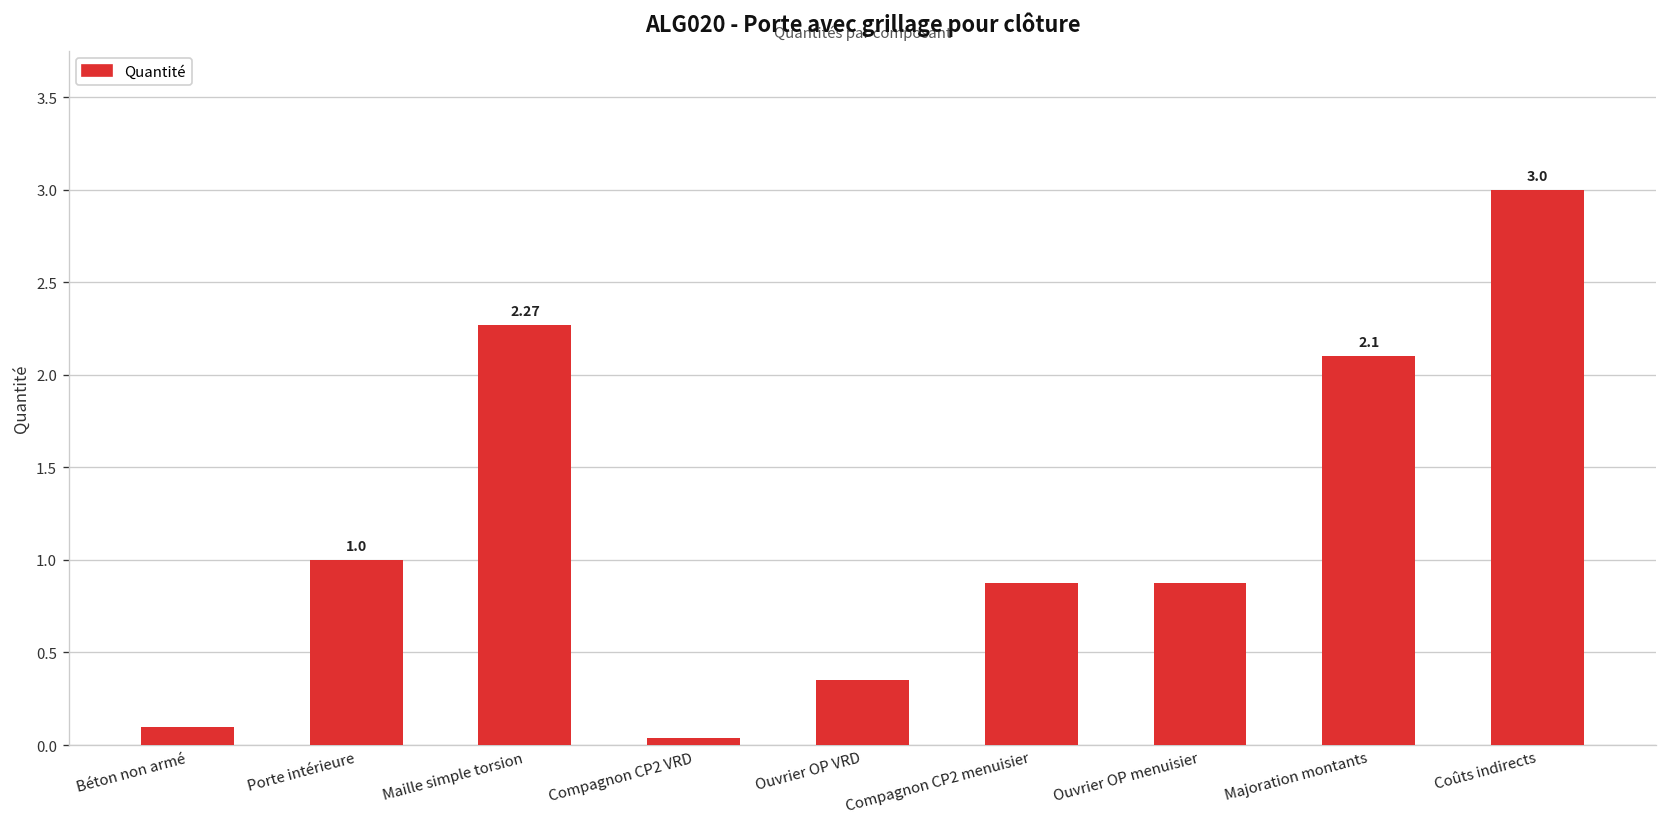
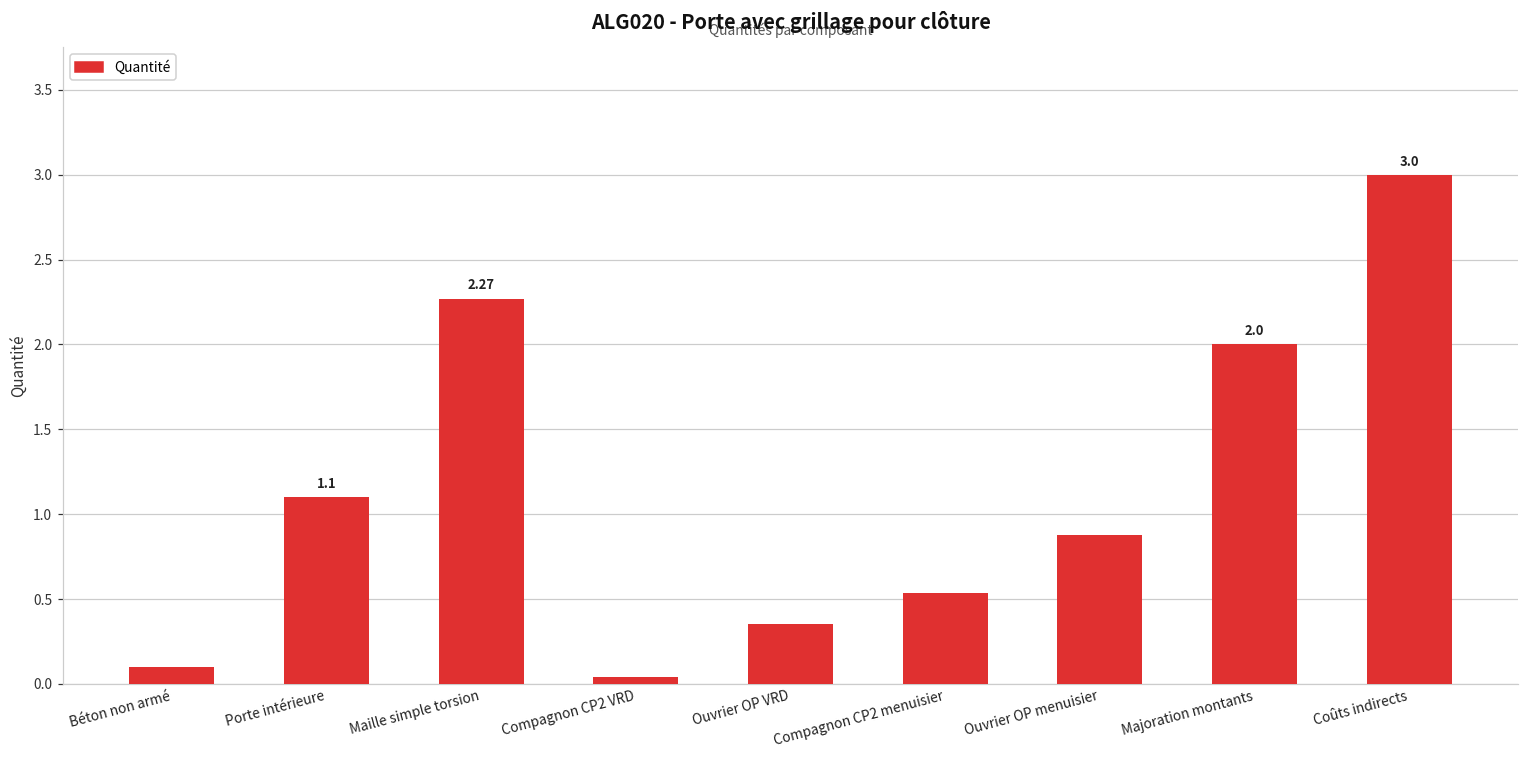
  {
-   "Porte intérieure": 1.0,
+   "Porte intérieure": 1.1,
    "Maille simple torsion": 2.27,
-   "Compagnon CP2 menuisier": 0.88,
-   "Majoration montants": 2.1,
+   "Compagnon CP2 menuisier": 0.54,
+   "Majoration montants": 2.0,
    "Coûts indirects": 3.0
  }
